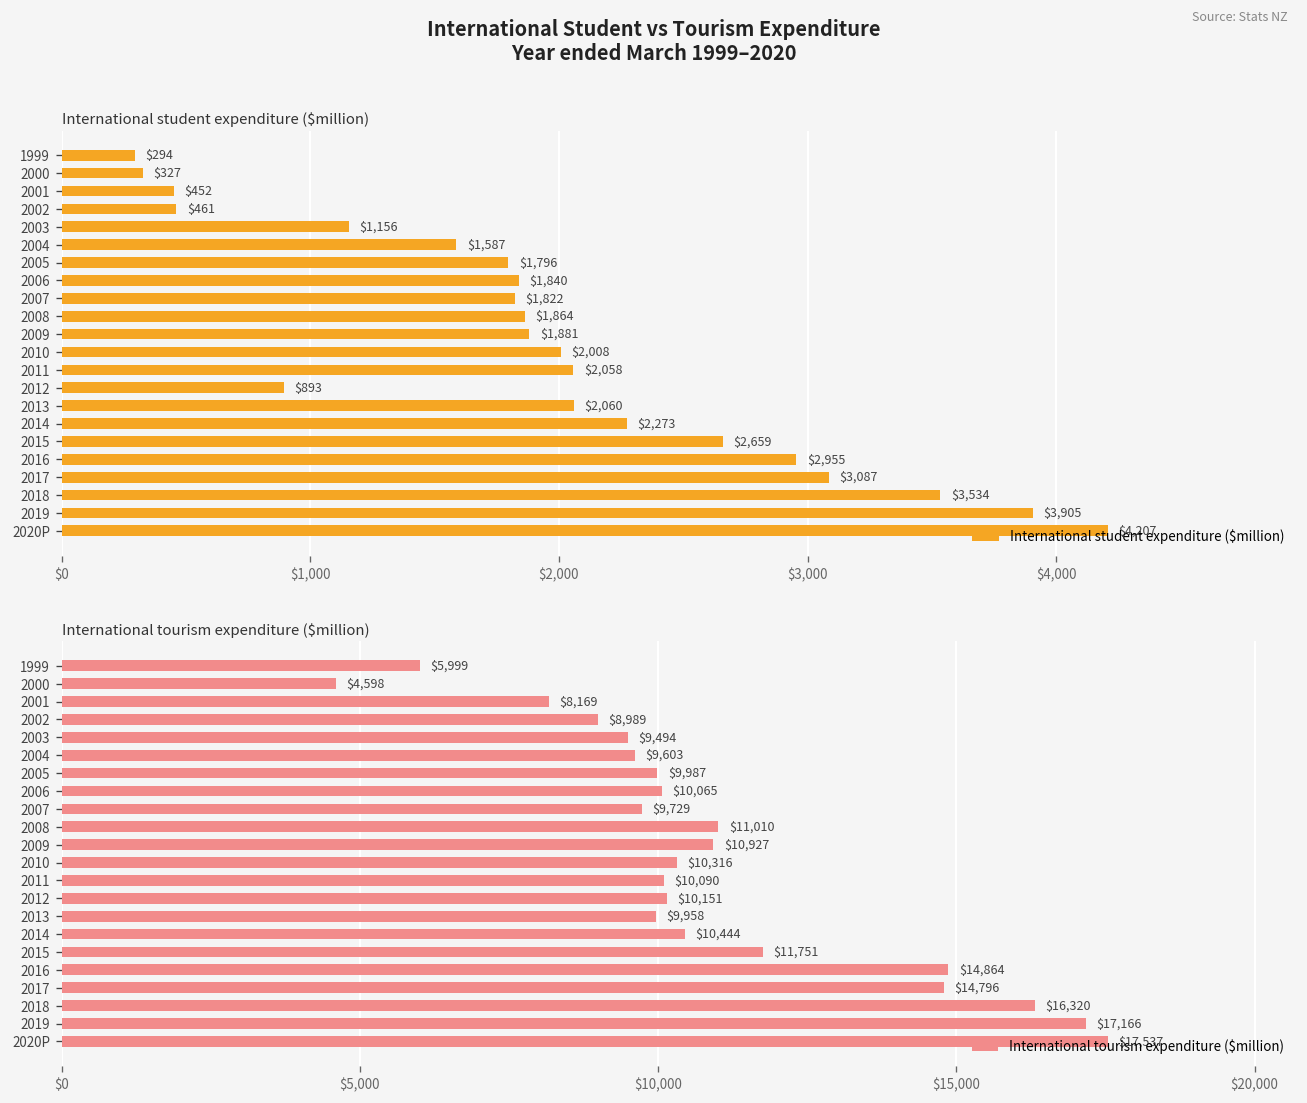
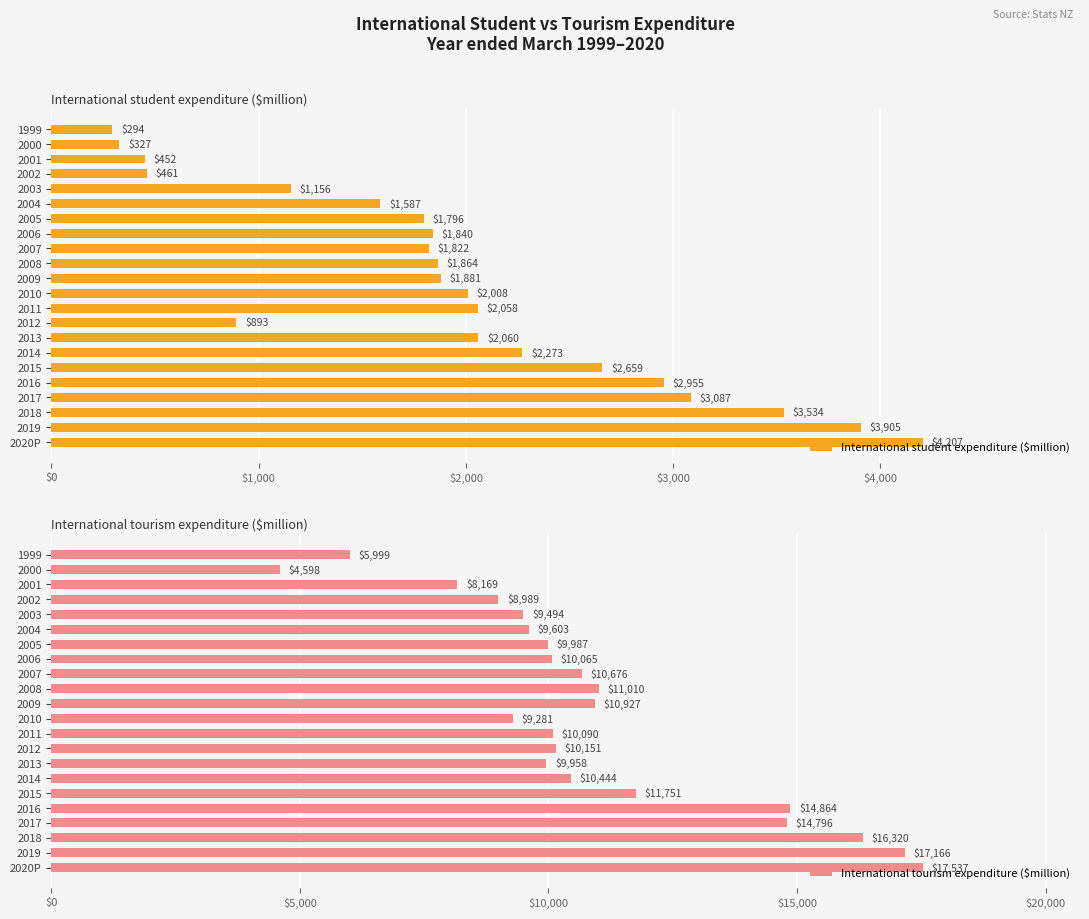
  {
    "International student expenditure ($million)": {
      "1999": "$294",
      "2000": "$327",
      "2001": "$452",
      "2002": "$461",
      "2003": "$1,156",
      "2004": "$1,587",
      "2005": "$1,796",
      "2006": "$1,840",
      "2007": "$1,822",
      "2008": "$1,864",
      "2009": "$1,881",
      "2010": "$2,008",
      "2011": "$2,058",
      "2012": "$893",
      "2013": "$2,060",
      "2014": "$2,273",
      "2015": "$2,659",
      "2016": "$2,955",
      "2017": "$3,087",
      "2018": "$3,534",
      "2019": "$3,905",
      "2020P": "$4,207"
    },
    "International tourism expenditure ($million)": {
      "1999": "$5,999",
      "2000": "$4,598",
      "2001": "$8,169",
      "2002": "$8,989",
      "2003": "$9,494",
      "2004": "$9,603",
      "2005": "$9,987",
      "2006": "$10,065",
-     "2007": "$9,729",
+     "2007": "$10,676",
      "2008": "$11,010",
      "2009": "$10,927",
-     "2010": "$10,316",
+     "2010": "$9,281",
      "2011": "$10,090",
      "2012": "$10,151",
      "2013": "$9,958",
      "2014": "$10,444",
      "2015": "$11,751",
      "2016": "$14,864",
      "2017": "$14,796",
      "2018": "$16,320",
      "2019": "$17,166",
      "2020P": "$17,537"
    }
  }
